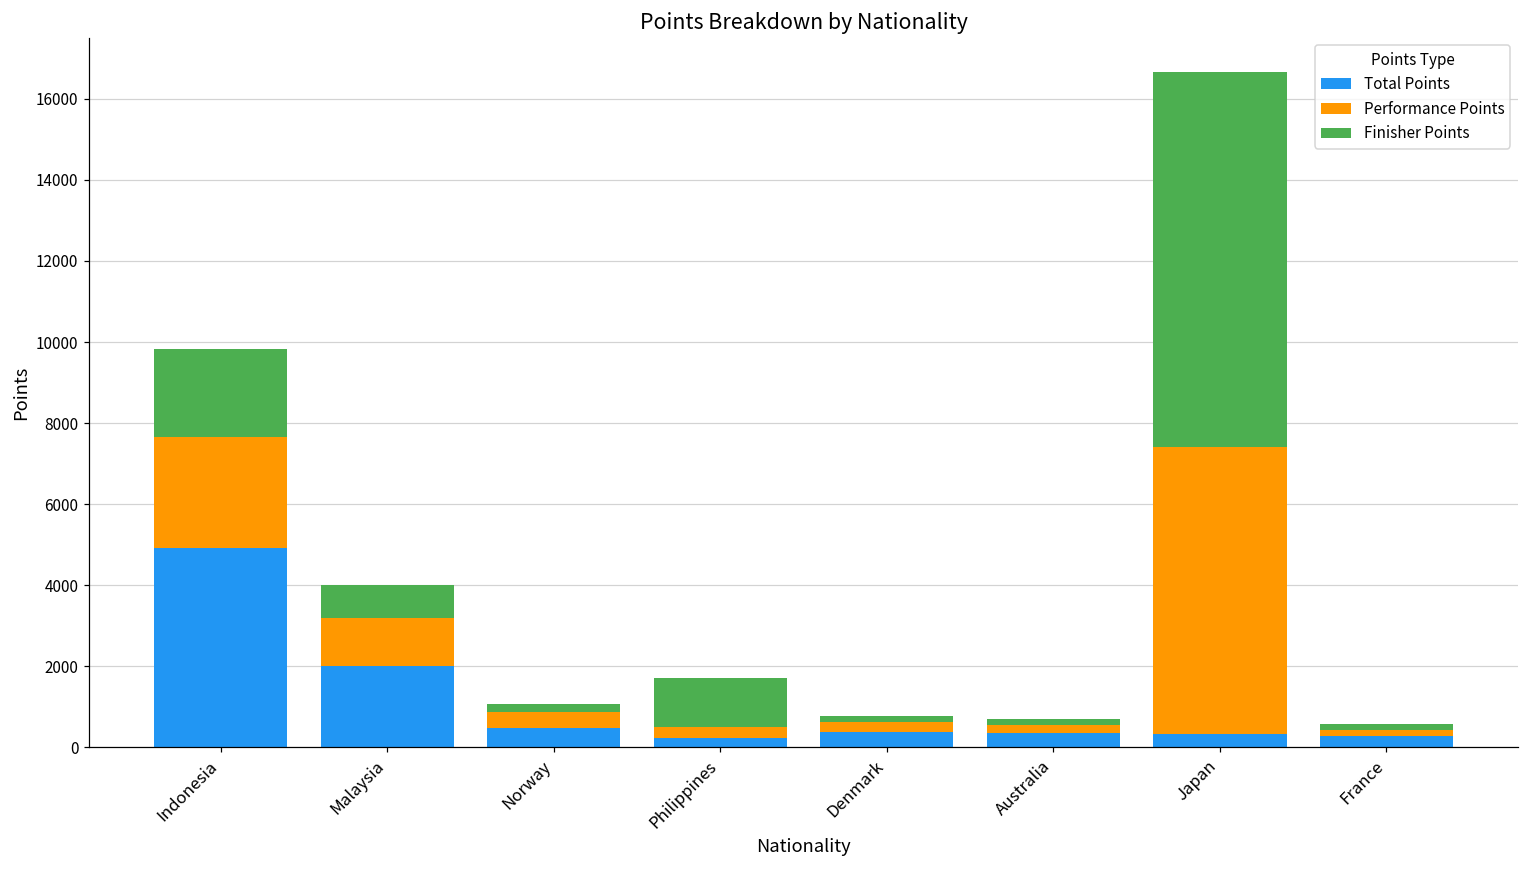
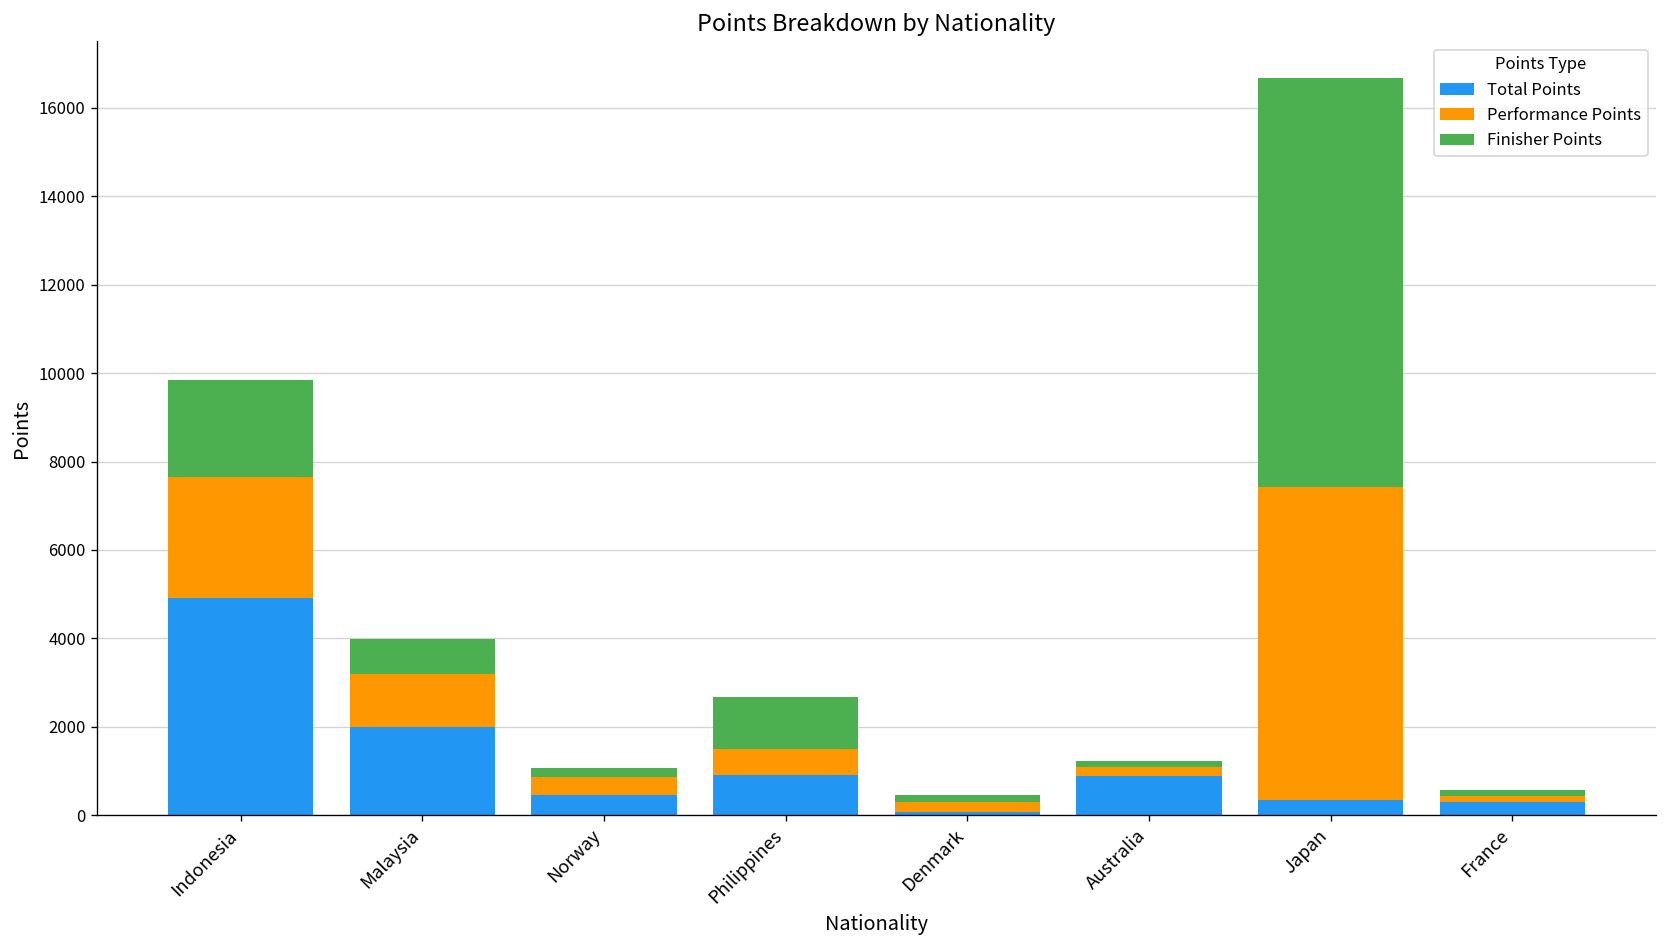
  {
    "Total Points": {
      "Indonesia": 4900,
      "Malaysia": 2000,
      "Norway": 500,
-     "Philippines": 200,
-     "Denmark": 400,
-     "Australia": 400,
+     "Philippines": 900,
+     "Denmark": 100,
+     "Australia": 900,
      "Japan": 300,
      "France": 300
    },
    "Performance Points": {
      "Indonesia": 2700,
      "Malaysia": 1200,
      "Norway": 400,
-     "Philippines": 300,
+     "Philippines": 600,
      "Denmark": 200,
      "Australia": 200,
      "Japan": 7100,
      "France": 100
    },
    "Finisher Points": {
      "Indonesia": 2200,
      "Malaysia": 800,
      "Norway": 200,
      "Philippines": 1200,
      "Denmark": 200,
      "Australia": 200,
      "Japan": 9300,
      "France": 200
    }
  }
